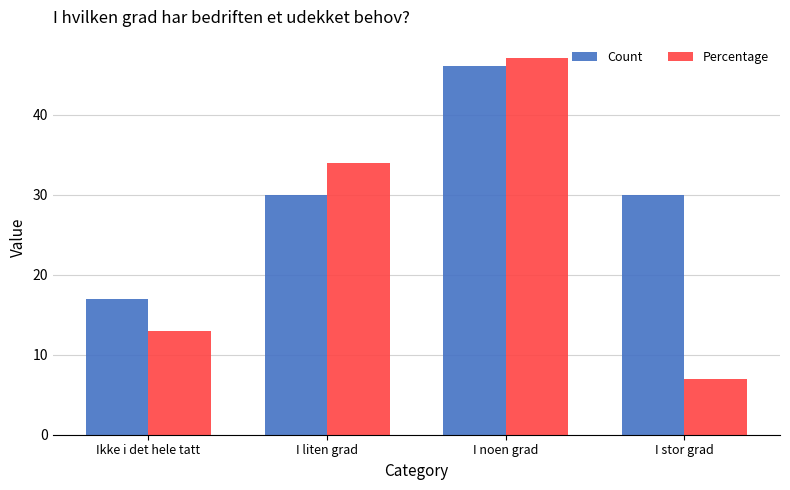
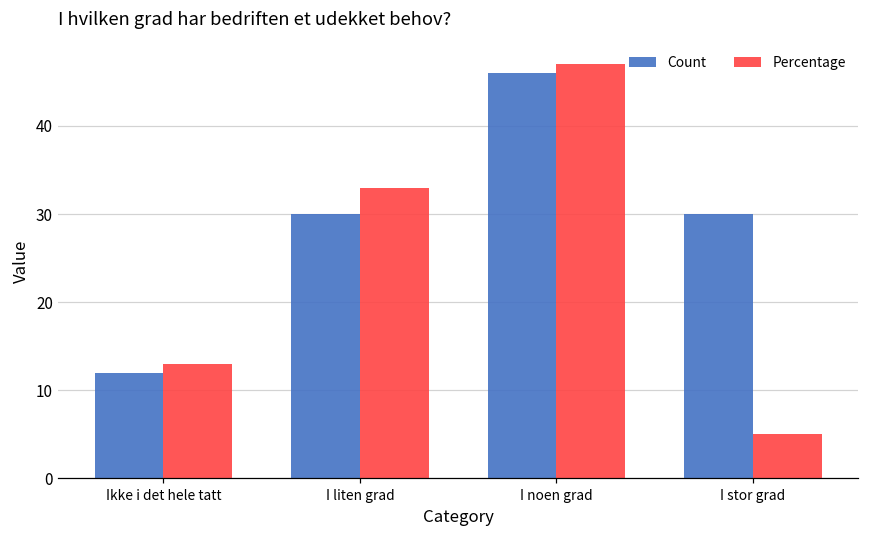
  {
    "Count": {
-     "Ikke i det hele tatt": 17,
+     "Ikke i det hele tatt": 12,
      "I liten grad": 30,
      "I noen grad": 46,
      "I stor grad": 30
    },
    "Percentage": {
      "Ikke i det hele tatt": 13,
-     "I liten grad": 34,
+     "I liten grad": 33,
      "I noen grad": 47,
-     "I stor grad": 7
+     "I stor grad": 5
    }
  }
